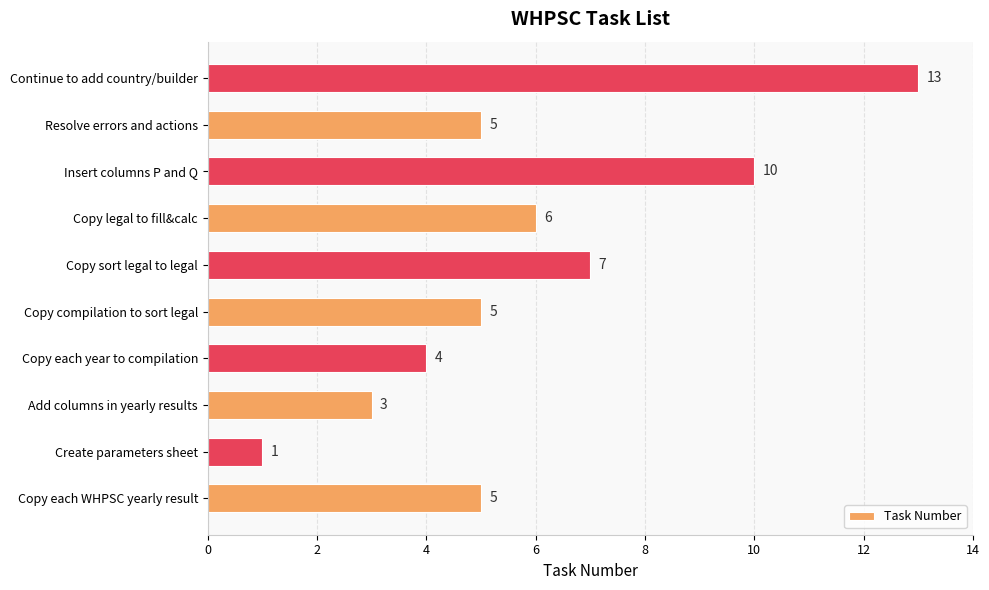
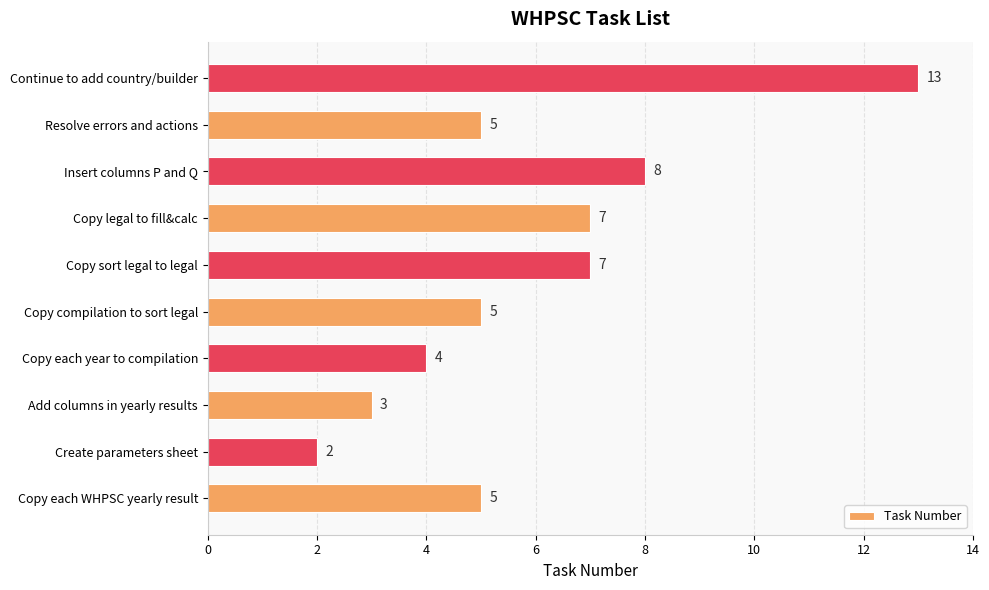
  {
    "Continue to add country/builder": 13,
    "Resolve errors and actions": 5,
-   "Insert columns P and Q": 10,
-   "Copy legal to fill&calc": 6,
+   "Insert columns P and Q": 8,
+   "Copy legal to fill&calc": 7,
    "Copy sort legal to legal": 7,
    "Copy compilation to sort legal": 5,
    "Copy each year to compilation": 4,
    "Add columns in yearly results": 3,
-   "Create parameters sheet": 1,
+   "Create parameters sheet": 2,
    "Copy each WHPSC yearly result": 5
  }
